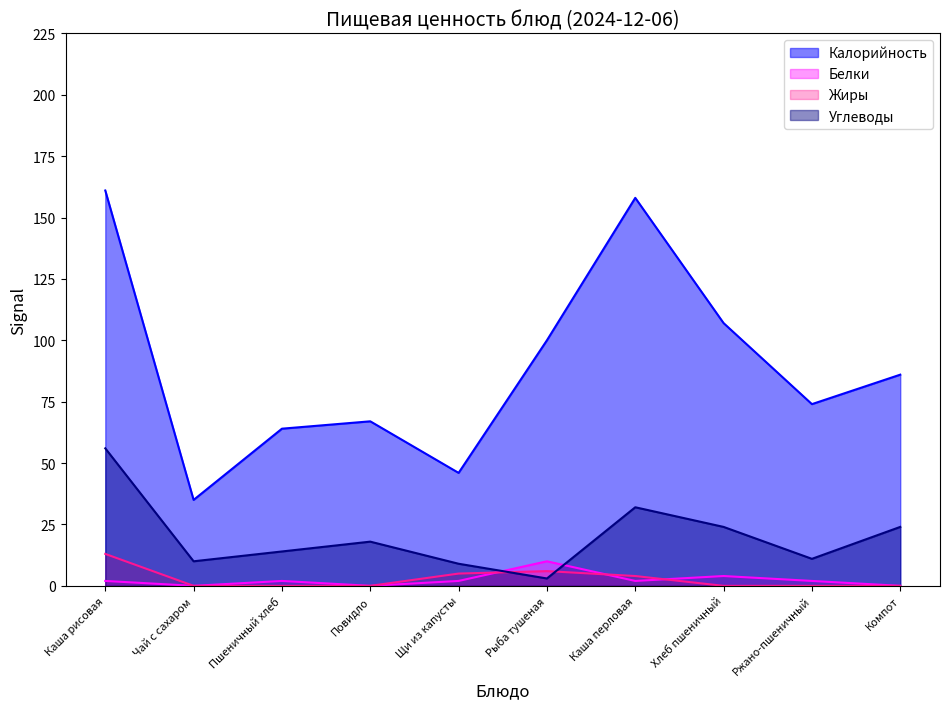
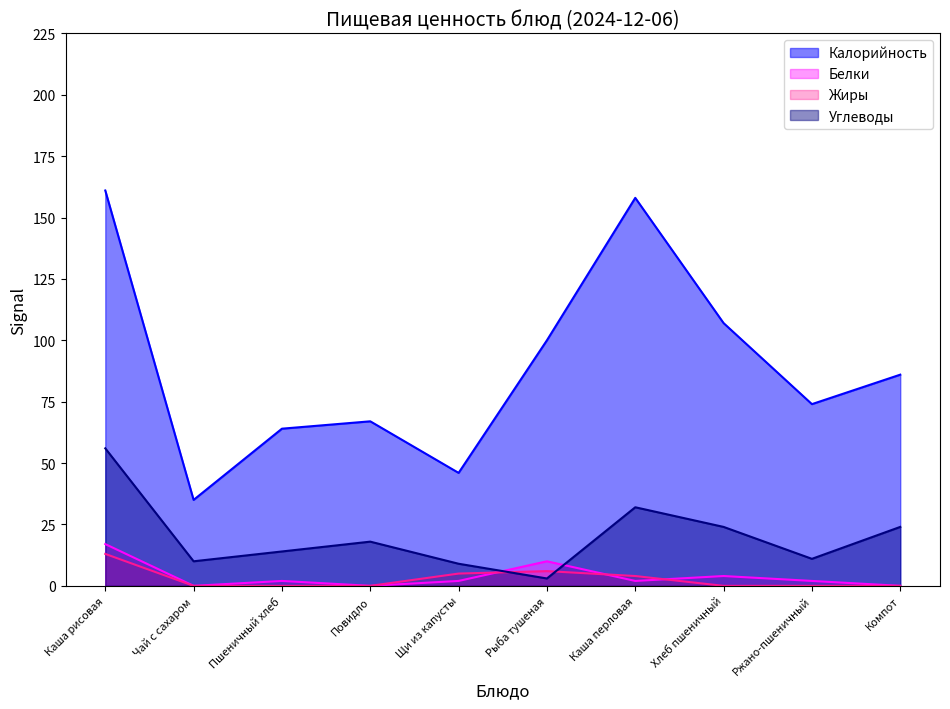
  {
    "Калорийность": {
      "Каша рисовая": 161,
      "Чай с сахаром": 35,
      "Пшеничный хлеб": 64,
      "Повидло": 67,
      "Щи из капусты": 46,
      "Рыба тушеная": 100,
      "Каша перловая": 158,
      "Хлеб пшеничный": 107,
      "Ржано-пшеничный": 74,
      "Компот": 86
    },
    "Белки": {
-     "Каша рисовая": 2,
+     "Каша рисовая": 17,
      "Пшеничный хлеб": 2,
      "Щи из капусты": 2,
      "Рыба тушеная": 10,
      "Каша перловая": 2,
      "Хлеб пшеничный": 4,
      "Ржано-пшеничный": 2
    },
    "Жиры": {
      "Каша рисовая": 13,
      "Пшеничный хлеб": 0,
      "Щи из капусты": 5,
      "Рыба тушеная": 6,
      "Каша перловая": 4,
      "Хлеб пшеничный": 0,
      "Ржано-пшеничный": 0
    },
    "Углеводы": {
      "Каша рисовая": 56,
      "Чай с сахаром": 10,
      "Пшеничный хлеб": 14,
      "Повидло": 18,
      "Щи из капусты": 9,
      "Рыба тушеная": 3,
      "Каша перловая": 32,
      "Хлеб пшеничный": 24,
      "Ржано-пшеничный": 11,
      "Компот": 24
    }
  }
